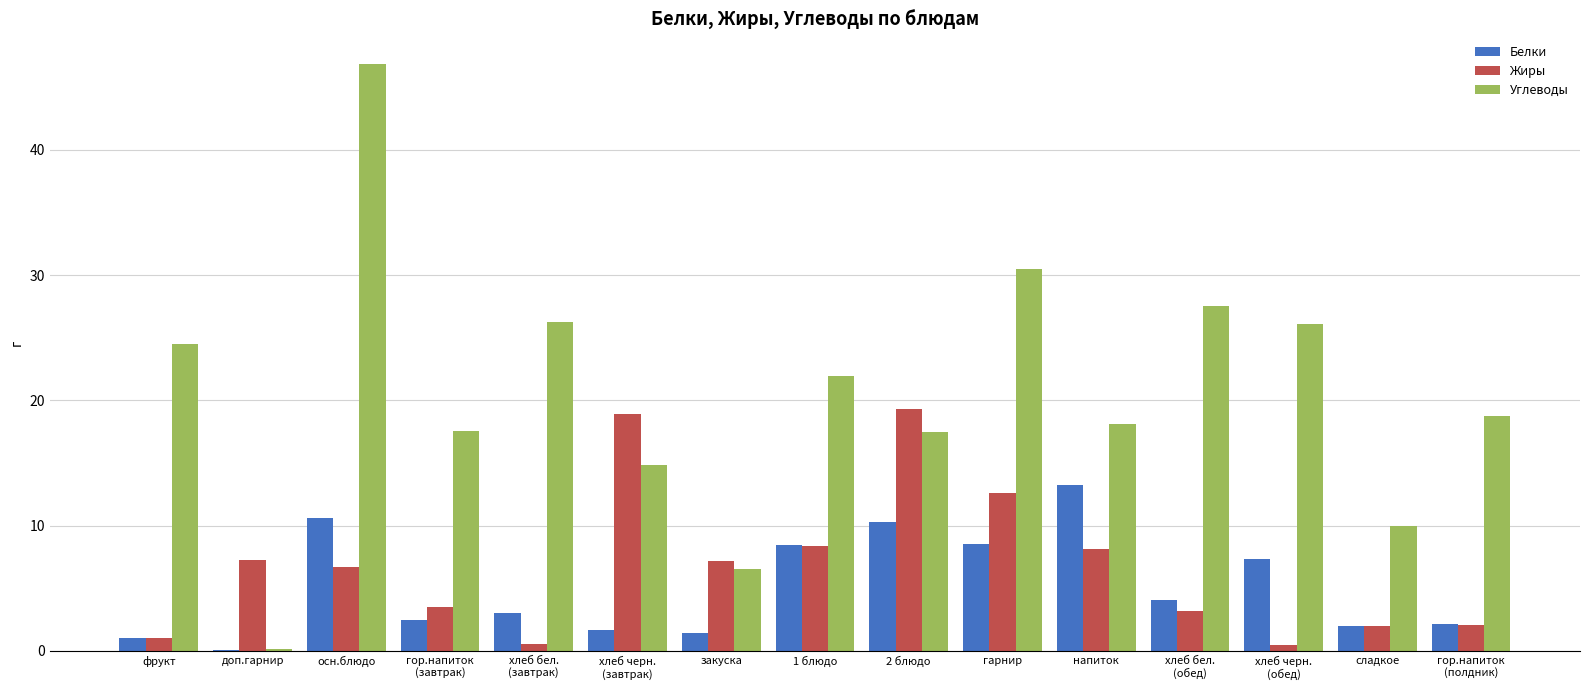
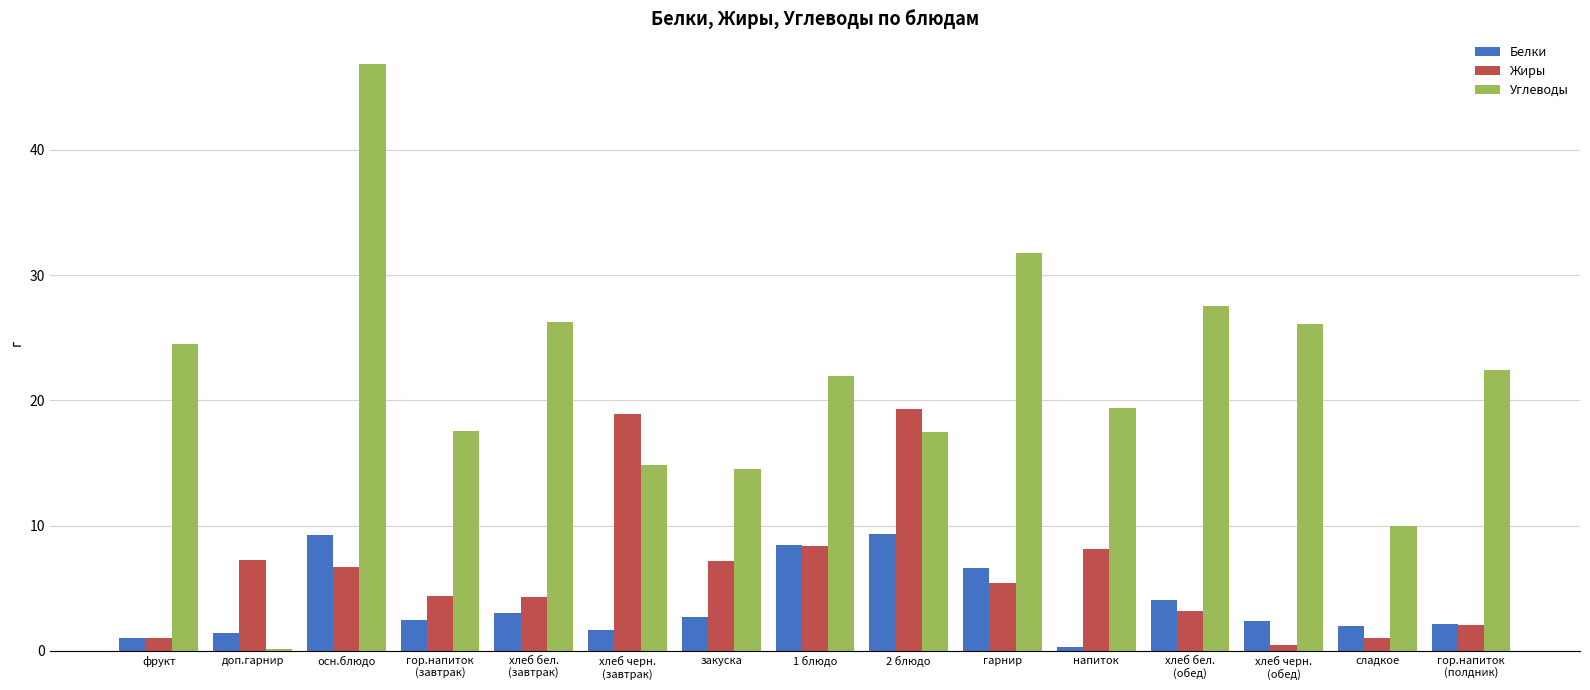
  {
    "Белки": {
      "фрукт": 1.0,
-     "доп.гарнир": 0.1,
-     "осн.блюдо": 10.6,
+     "доп.гарнир": 1.5,
+     "осн.блюдо": 9.2,
      "гор.напиток (завтрак)": 2.5,
      "хлеб бел. (завтрак)": 3.0,
      "хлеб черн. (завтрак)": 1.7,
-     "закуска": 1.4,
+     "закуска": 2.7,
      "1 блюдо": 8.4,
-     "2 блюдо": 10.3,
-     "гарнир": 8.6,
-     "напиток": 13.3,
+     "2 блюдо": 9.3,
+     "гарнир": 6.6,
+     "напиток": 0.3,
      "хлеб бел. (обед)": 4.1,
-     "хлеб черн. (обед)": 7.3,
+     "хлеб черн. (обед)": 2.4,
      "сладкое": 2.0,
      "гор.напиток (полдник)": 2.2
    },
    "Жиры": {
      "фрукт": 1.0,
      "доп.гарнир": 7.3,
      "осн.блюдо": 6.7,
-     "гор.напиток (завтрак)": 3.5,
-     "хлеб бел. (завтрак)": 0.5,
+     "гор.напиток (завтрак)": 4.4,
+     "хлеб бел. (завтрак)": 4.3,
      "хлеб черн. (завтрак)": 18.9,
      "закуска": 7.2,
      "1 блюдо": 8.3,
      "2 блюдо": 19.3,
-     "гарнир": 12.6,
+     "гарнир": 5.4,
      "напиток": 8.1,
      "хлеб бел. (обед)": 3.2,
      "хлеб черн. (обед)": 0.5,
-     "сладкое": 2,
+     "сладкое": 1,
      "гор.напиток (полдник)": 2.1
    },
    "Углеводы": {
      "фрукт": 24.5,
      "осн.блюдо": 46.9,
      "гор.напиток (завтрак)": 17.6,
      "хлеб бел. (завтрак)": 26.3,
      "хлеб черн. (завтрак)": 14.8,
-     "закуска": 6.6,
+     "закуска": 14.5,
      "1 блюдо": 22.0,
      "2 блюдо": 17.5,
-     "гарнир": 30.5,
-     "напиток": 18.1,
+     "гарнир": 31.7,
+     "напиток": 19.4,
      "хлеб бел. (обед)": 27.6,
      "хлеб черн. (обед)": 26.1,
      "сладкое": 10.0,
-     "гор.напиток (полдник)": 18.8
+     "гор.напиток (полдник)": 22.4
    }
  }
